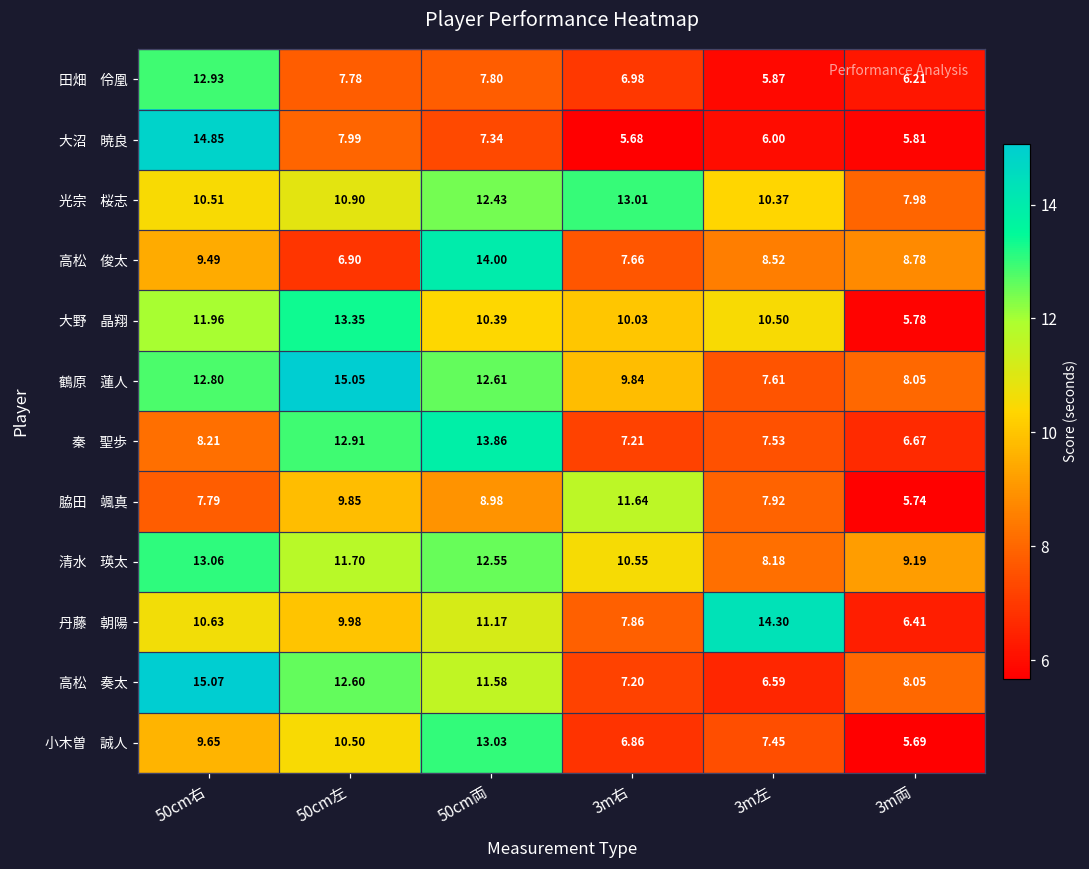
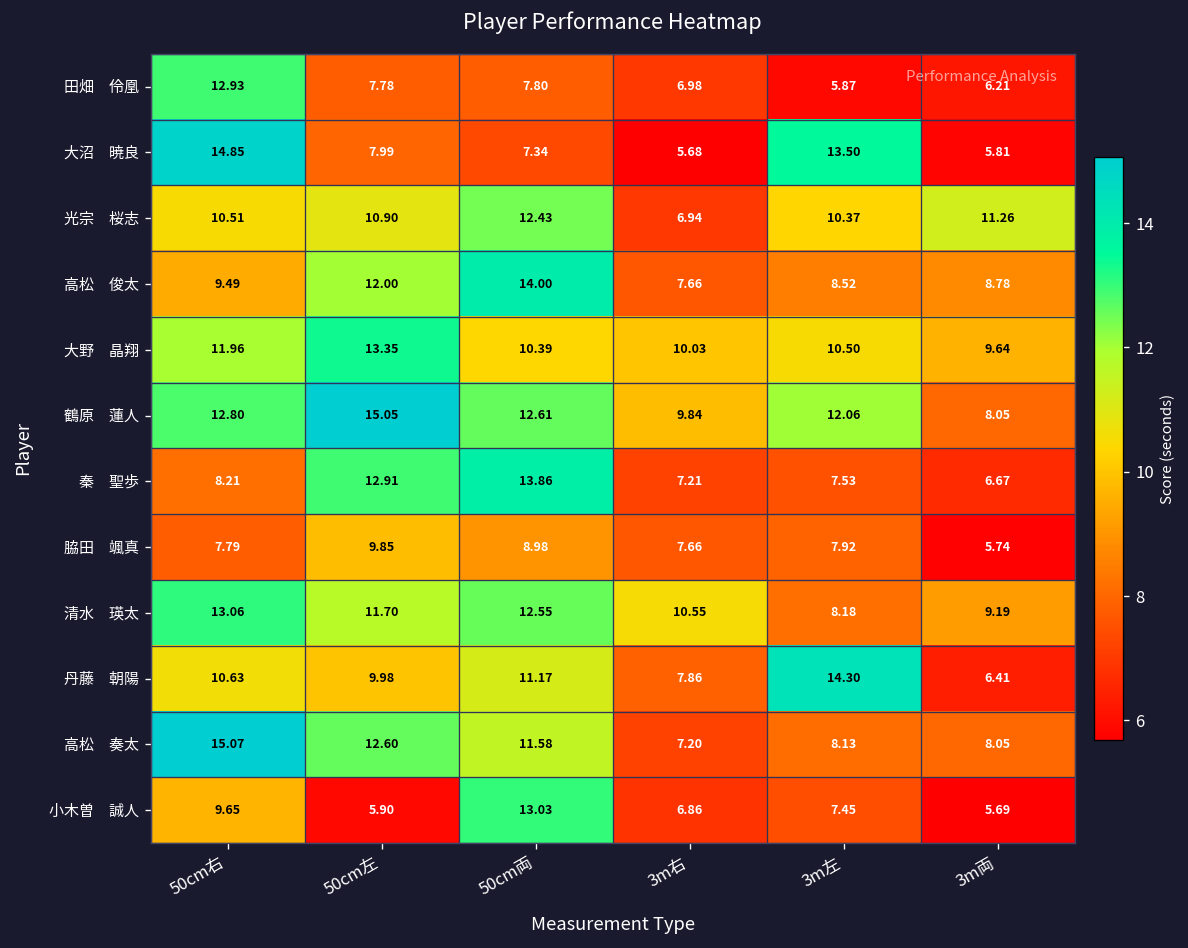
  {
    "田畑 伶凰": {
      "50cm右": 12.93,
      "50cm左": 7.78,
      "50cm両": 7.80,
      "3m右": 6.98,
      "3m左": 5.87
    },
    "大沼 暁良": {
      "50cm右": 14.85,
      "50cm左": 7.99,
      "50cm両": 7.34,
      "3m右": 5.68,
-     "3m左": 6.00,
+     "3m左": 13.50,
      "3m両": 5.81
    },
    "光宗 桜志": {
      "50cm右": 10.51,
      "50cm左": 10.90,
      "50cm両": 12.43,
-     "3m右": 13.01,
+     "3m右": 6.94,
      "3m左": 10.37,
-     "3m両": 7.98
+     "3m両": 11.26
    },
    "高松 俊太": {
      "50cm右": 9.49,
-     "50cm左": 6.90,
+     "50cm左": 12.00,
      "50cm両": 14.00,
      "3m右": 7.66,
      "3m左": 8.52,
      "3m両": 8.78
    },
    "大野 晶翔": {
      "50cm右": 11.96,
      "50cm左": 13.35,
      "50cm両": 10.39,
      "3m右": 10.03,
      "3m左": 10.50,
-     "3m両": 5.78
+     "3m両": 9.64
    },
    "鶴原 蓮人": {
      "50cm右": 12.80,
      "50cm左": 15.05,
      "50cm両": 12.61,
      "3m右": 9.84,
-     "3m左": 7.61,
+     "3m左": 12.06,
      "3m両": 8.05
    },
    "秦 聖歩": {
      "50cm右": 8.21,
      "50cm左": 12.91,
      "50cm両": 13.86,
      "3m右": 7.21,
      "3m左": 7.53,
      "3m両": 6.67
    },
    "脇田 颯真": {
      "50cm右": 7.79,
      "50cm左": 9.85,
      "50cm両": 8.98,
-     "3m右": 11.64,
+     "3m右": 7.66,
      "3m左": 7.92,
      "3m両": 5.74
    },
    "清水 瑛太": {
      "50cm右": 13.06,
      "50cm左": 11.70,
      "50cm両": 12.55,
      "3m右": 10.55,
      "3m左": 8.18,
      "3m両": 9.19
    },
    "丹藤 朝陽": {
      "50cm右": 10.63,
      "50cm左": 9.98,
      "50cm両": 11.17,
      "3m右": 7.86,
      "3m左": 14.30,
      "3m両": 6.41
    },
    "高松 奏太": {
      "50cm右": 15.07,
      "50cm左": 12.60,
      "50cm両": 11.58,
      "3m右": 7.20,
-     "3m左": 6.59,
+     "3m左": 8.13,
      "3m両": 8.05
    },
    "小木曽 誠人": {
      "50cm右": 9.65,
-     "50cm左": 10.50,
+     "50cm左": 5.90,
      "50cm両": 13.03,
      "3m右": 6.86,
      "3m左": 7.45,
      "3m両": 5.69
    }
  }
